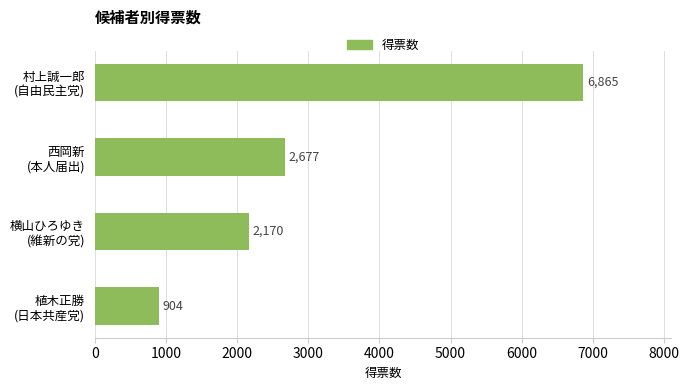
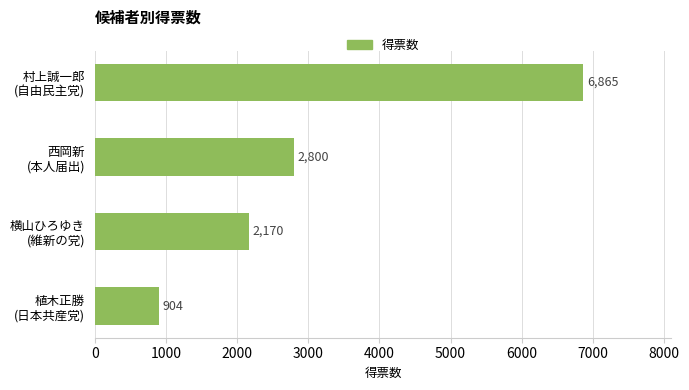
  {
    "村上誠一郎 (自由民主党)": "6,865",
-   "西岡新 (本人届出)": "2,677",
+   "西岡新 (本人届出)": "2,800",
    "横山ひろゆき (維新の党)": "2,170",
    "植木正勝 (日本共産党)": "904"
  }
